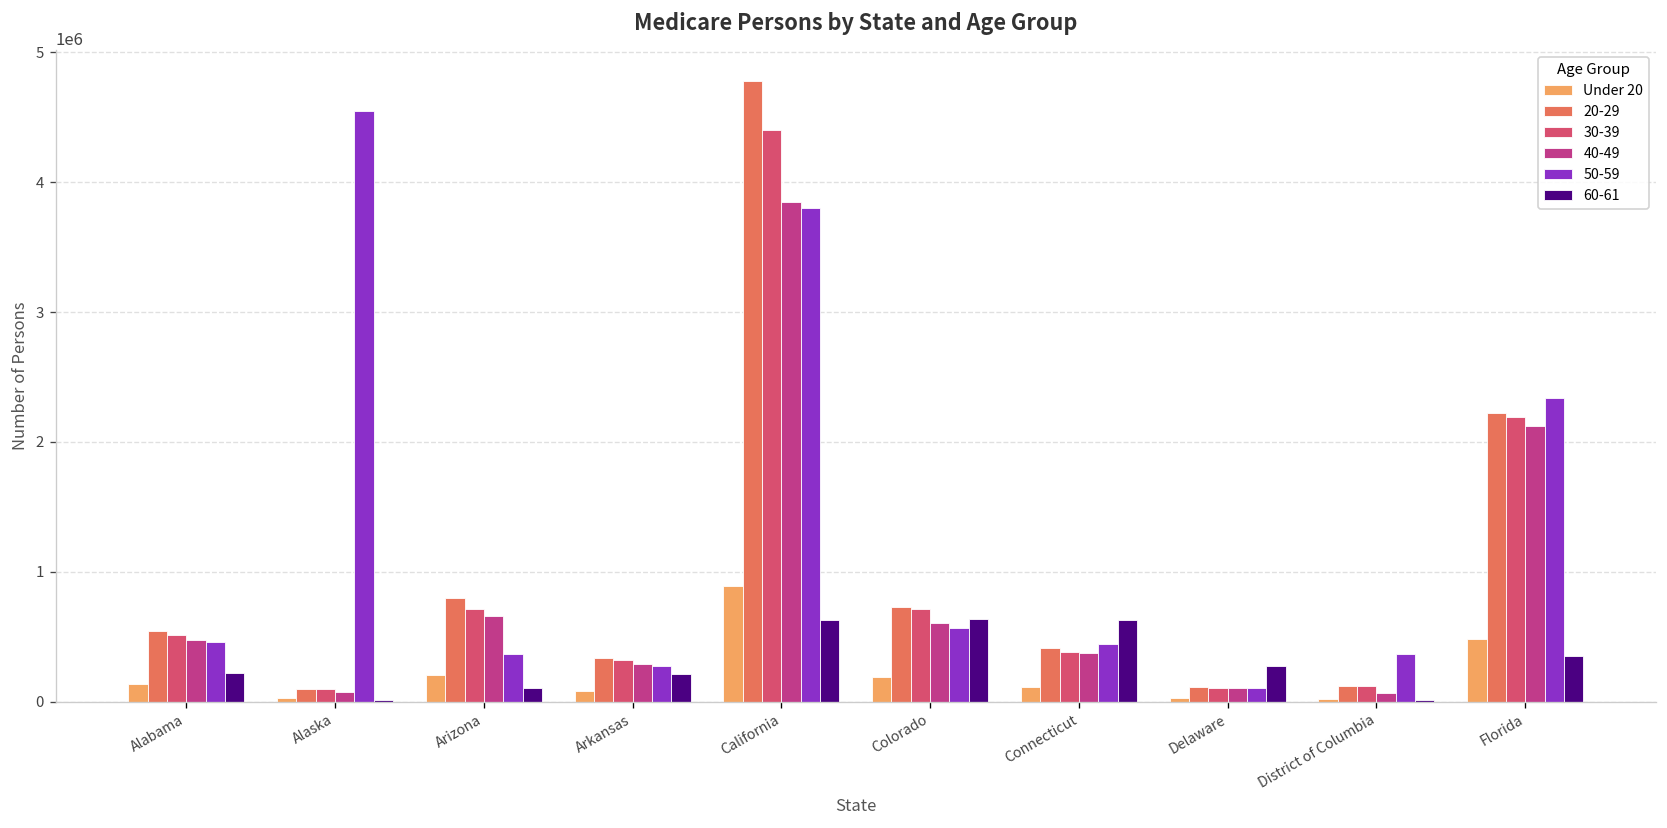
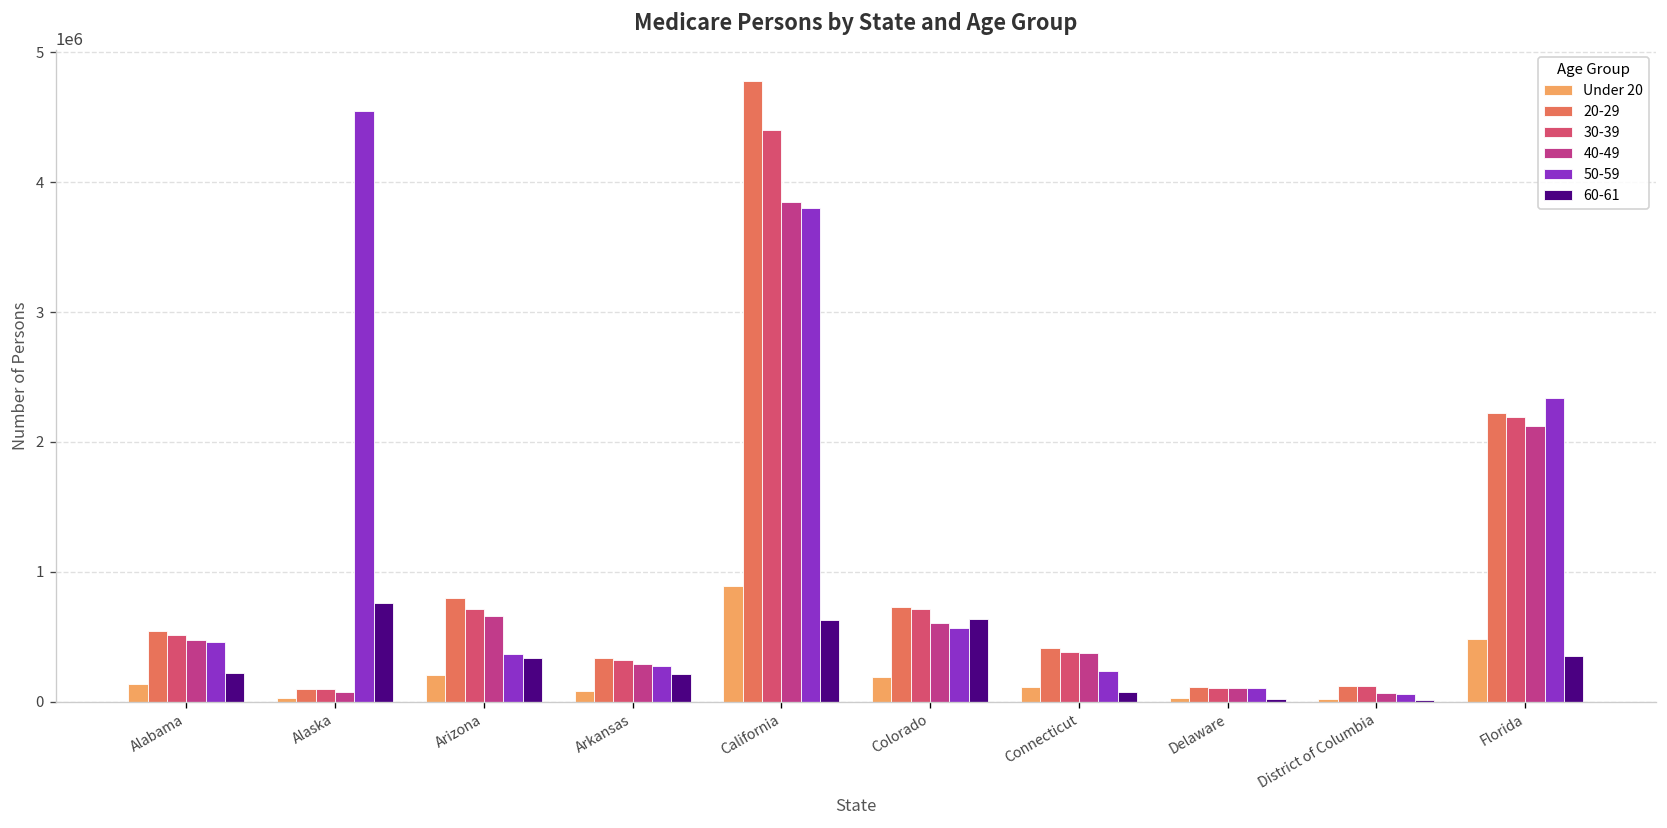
  {
    "50-59": {
      "Alabama": 460000,
      "Alaska": 4550000,
      "Arizona": 370000,
      "Arkansas": 270000,
      "California": 3800000,
      "Colorado": 570000,
-     "Connecticut": 450000,
+     "Connecticut": 240000,
      "Delaware": 100000,
-     "District of Columbia": 360000,
+     "District of Columbia": 60000,
      "Florida": 2340000
    },
    "60-61": {
      "Alabama": 220000,
-     "Alaska": 20000,
-     "Arizona": 110000,
+     "Alaska": 760000,
+     "Arizona": 340000,
      "Arkansas": 210000,
      "California": 630000,
      "Colorado": 640000,
-     "Connecticut": 630000,
-     "Delaware": 270000,
+     "Connecticut": 80000,
+     "Delaware": 20000,
      "Florida": 350000
    }
  }
